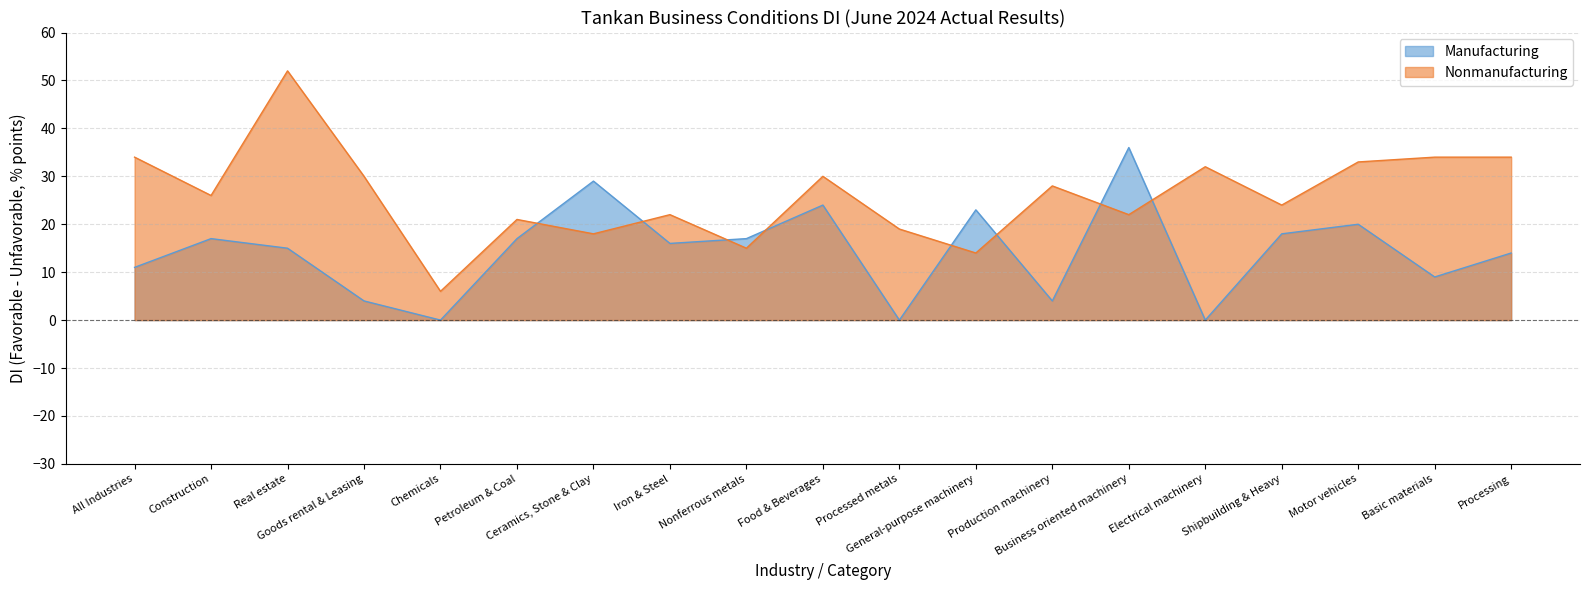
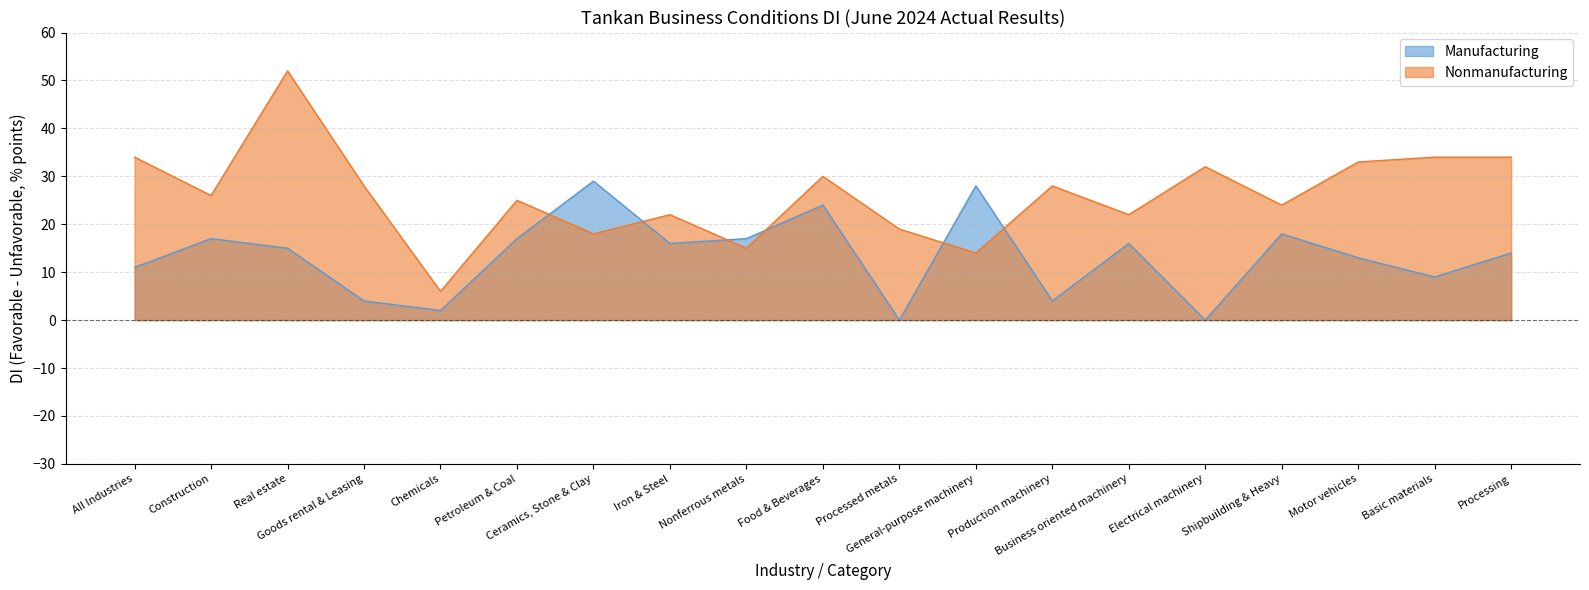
  {
    "Manufacturing": {
      "All Industries": 11,
      "Construction": 17,
      "Real estate": 15,
      "Goods rental & Leasing": 4,
-     "Chemicals": 0,
+     "Chemicals": 2,
      "Petroleum & Coal": 17,
      "Ceramics, Stone & Clay": 29,
      "Iron & Steel": 16,
      "Nonferrous metals": 17,
      "Food & Beverages": 24,
      "Processed metals": 0,
-     "General-purpose machinery": 23,
+     "General-purpose machinery": 28,
      "Production machinery": 4,
-     "Business oriented machinery": 36,
+     "Business oriented machinery": 16,
      "Electrical machinery": 0,
      "Shipbuilding & Heavy": 18,
-     "Motor vehicles": 20,
+     "Motor vehicles": 13,
      "Basic materials": 9,
      "Processing": 14
    },
    "Nonmanufacturing": {
      "All Industries": 34,
      "Construction": 26,
      "Real estate": 52,
-     "Goods rental & Leasing": 30,
+     "Goods rental & Leasing": 28,
      "Chemicals": 6,
-     "Petroleum & Coal": 21,
+     "Petroleum & Coal": 25,
      "Ceramics, Stone & Clay": 18,
      "Iron & Steel": 22,
      "Nonferrous metals": 15,
      "Food & Beverages": 30,
      "Processed metals": 19,
      "General-purpose machinery": 14,
      "Production machinery": 28,
      "Business oriented machinery": 22,
      "Electrical machinery": 32,
      "Shipbuilding & Heavy": 24,
      "Motor vehicles": 33,
      "Basic materials": 34,
      "Processing": 34
    }
  }
